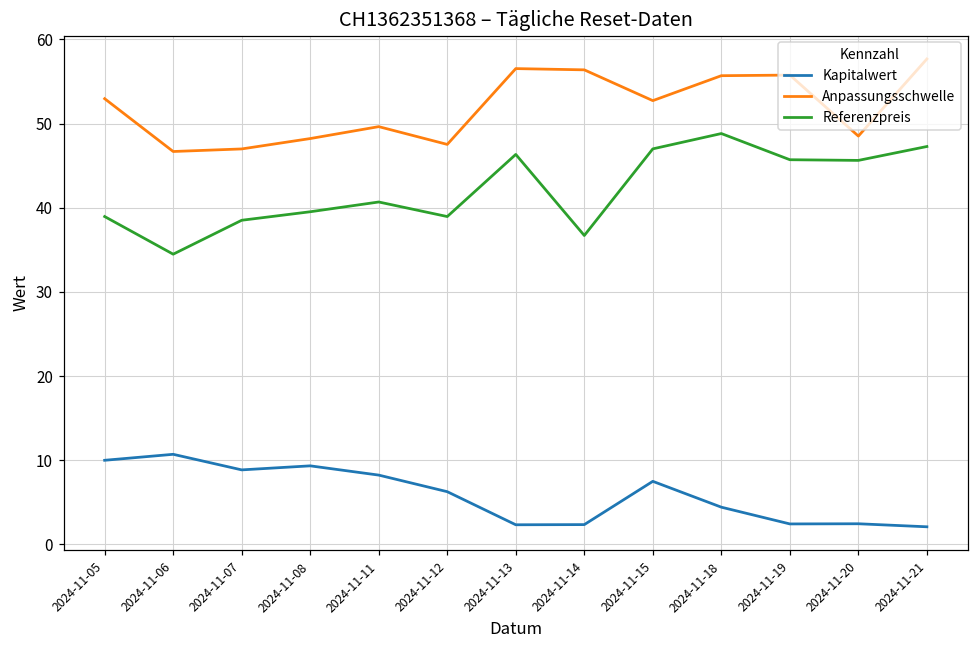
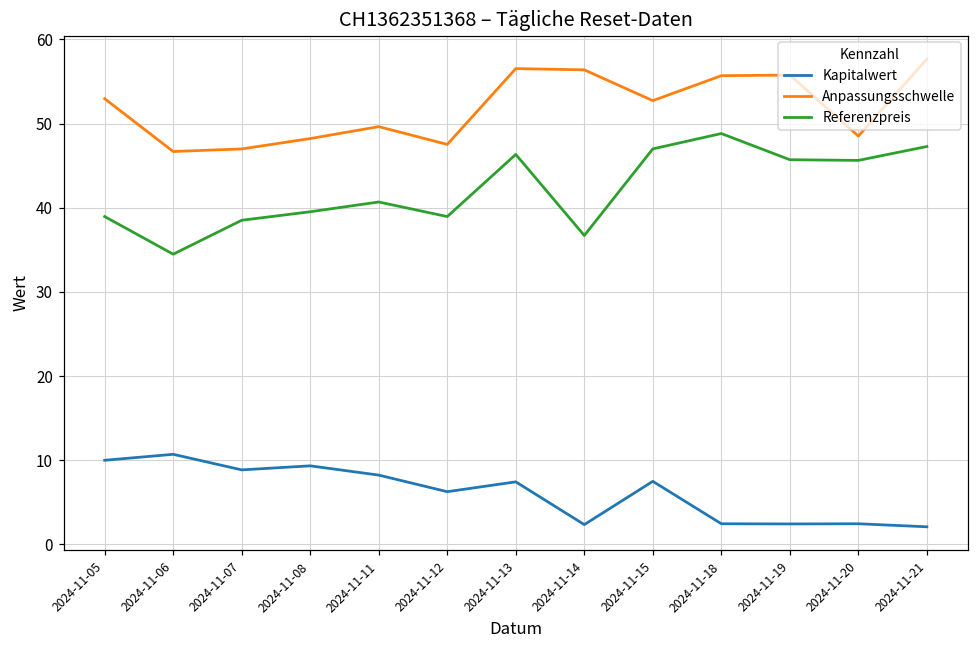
  {
    "Kapitalwert": {
      "2024-11-05": 10,
      "2024-11-06": 11,
      "2024-11-07": 9,
      "2024-11-08": 9,
      "2024-11-11": 8,
      "2024-11-12": 6,
-     "2024-11-13": 2,
+     "2024-11-13": 7,
      "2024-11-14": 2,
      "2024-11-15": 8,
-     "2024-11-18": 4,
+     "2024-11-18": 2,
      "2024-11-19": 2,
      "2024-11-20": 2,
      "2024-11-21": 2
    },
    "Anpassungsschwelle": {
      "2024-11-05": 53,
      "2024-11-06": 47,
      "2024-11-07": 47,
      "2024-11-08": 48,
      "2024-11-11": 50,
      "2024-11-12": 48,
      "2024-11-13": 57,
      "2024-11-14": 56,
      "2024-11-15": 53,
      "2024-11-18": 56,
      "2024-11-20": 49
    },
    "Referenzpreis": {
      "2024-11-05": 39,
      "2024-11-06": 34,
      "2024-11-07": 39,
      "2024-11-08": 40,
      "2024-11-11": 41,
      "2024-11-12": 39,
      "2024-11-13": 46,
      "2024-11-14": 37,
      "2024-11-15": 47,
      "2024-11-18": 49,
      "2024-11-19": 46,
      "2024-11-20": 46,
      "2024-11-21": 47
    }
  }
